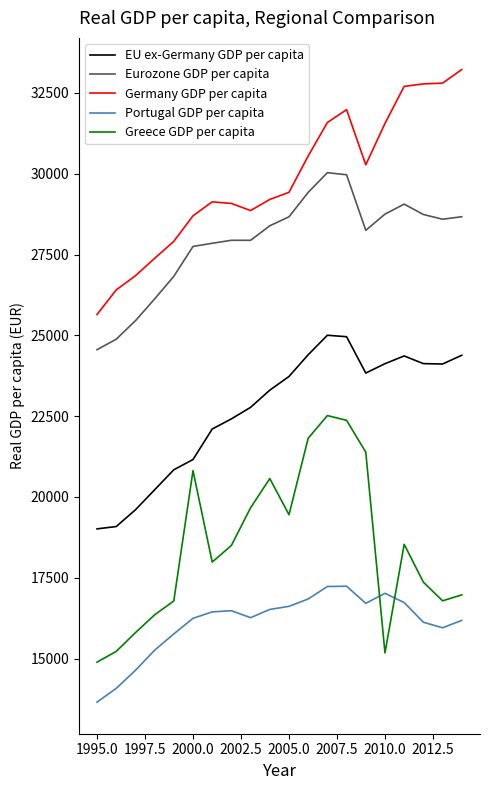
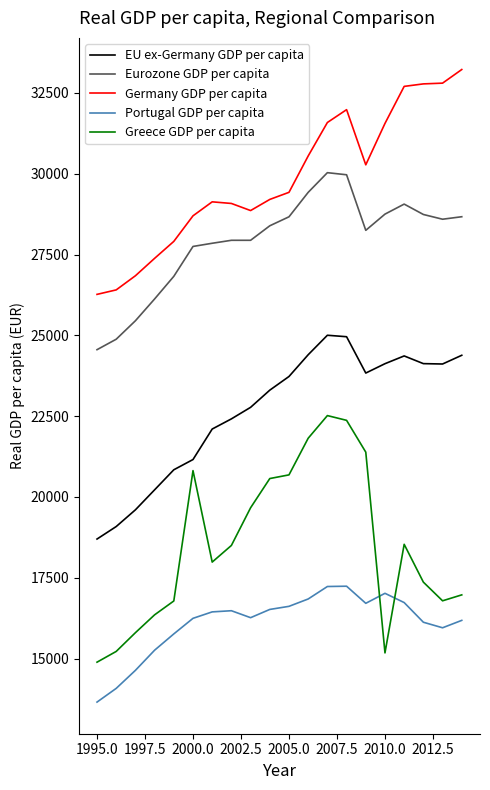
  {
    "EU ex-Germany GDP per capita": {
-     "1995.0": 19000,
+     "1995.0": 18700,
      "2000.0": 21200,
      "2005.0": 23700,
      "2010.0": 24100
    },
    "Eurozone GDP per capita": {
      "1995.0": 24600,
      "2000.0": 27800,
      "2005.0": 28700,
      "2010.0": 28800
    },
    "Germany GDP per capita": {
-     "1995.0": 25600,
+     "1995.0": 26300,
      "2000.0": 28700,
      "2005.0": 29400,
      "2010.0": 31600
    },
    "Portugal GDP per capita": {
      "1995.0": 13700,
      "2000.0": 16200,
      "2005.0": 16600,
      "2010.0": 17000
    },
    "Greece GDP per capita": {
      "1995.0": 14900,
      "2000.0": 20800,
-     "2005.0": 19500,
+     "2005.0": 20700,
      "2010.0": 15200
    }
  }
